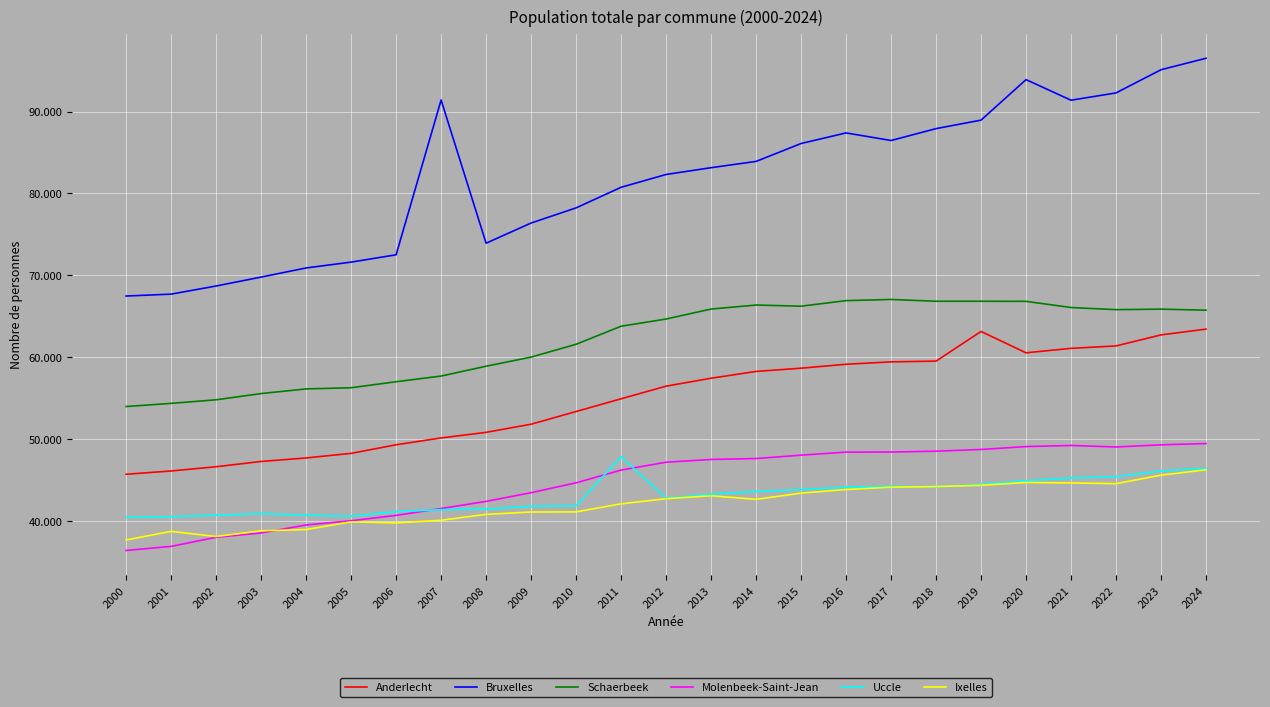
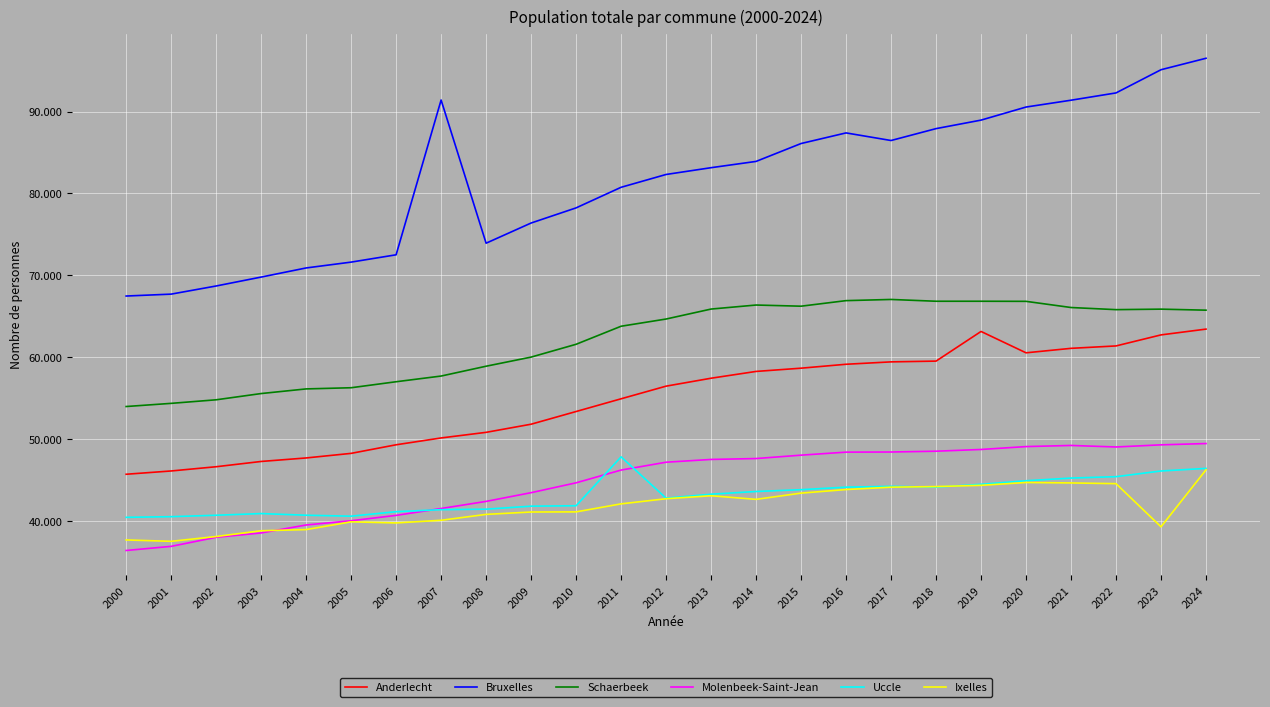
  {
    "Anderlecht": {
      "2000": 46,
      "2001": 46,
      "2002": 47,
      "2003": 47,
      "2004": 48,
      "2005": 48,
      "2006": 49,
      "2007": 50,
      "2008": 51,
      "2009": 52,
      "2010": 53,
      "2011": 55,
      "2012": 56,
      "2013": 57,
      "2014": 58,
      "2015": 59,
      "2016": 59,
      "2017": 59,
      "2018": 60,
      "2019": 63,
      "2020": 61,
      "2021": 61,
      "2022": 61,
      "2023": 63,
      "2024": 63
    },
    "Bruxelles": {
      "2000": 67,
      "2001": 68,
      "2002": 69,
      "2003": 70,
      "2004": 71,
      "2005": 72,
      "2006": 73,
      "2007": 91,
      "2008": 74,
      "2009": 76,
      "2010": 78,
      "2011": 81,
      "2012": 82,
      "2013": 83,
      "2014": 84,
      "2015": 86,
      "2016": 87,
      "2017": 86,
      "2018": 88,
      "2019": 89,
-     "2020": 94,
+     "2020": 91,
      "2021": 91,
      "2022": 92,
      "2023": 95,
      "2024": 97
    },
    "Schaerbeek": {
      "2000": 54,
      "2001": 54,
      "2002": 55,
      "2003": 56,
      "2004": 56,
      "2005": 56,
      "2006": 57,
      "2007": 58,
      "2008": 59,
      "2009": 60,
      "2010": 62,
      "2011": 64,
      "2012": 65,
      "2013": 66,
      "2014": 66,
      "2015": 66,
      "2016": 67,
      "2017": 67,
      "2018": 67,
      "2019": 67,
      "2020": 67,
      "2021": 66,
      "2022": 66,
      "2023": 66,
      "2024": 66
    },
    "Molenbeek-Saint-Jean": {
      "2000": 36,
      "2001": 37,
      "2004": 40,
      "2006": 41,
      "2008": 42,
      "2009": 43,
      "2010": 45,
      "2011": 46,
      "2012": 47,
      "2013": 48,
      "2014": 48,
      "2015": 48,
      "2016": 48,
      "2017": 48,
      "2018": 49,
      "2019": 49,
      "2020": 49,
      "2021": 49,
      "2022": 49,
      "2023": 49,
      "2024": 49
    },
    "Uccle": {
      "2000": 40,
      "2001": 41,
      "2002": 41,
      "2003": 41,
      "2004": 41,
      "2005": 41,
      "2006": 41,
      "2008": 41,
      "2009": 42,
      "2010": 42,
      "2011": 48,
      "2014": 44,
      "2015": 44,
      "2021": 45,
      "2022": 45,
      "2023": 46
    },
    "Ixelles": {
      "2000": 38,
-     "2001": 39,
+     "2001": 38,
      "2004": 39,
      "2006": 40,
      "2007": 40,
      "2008": 41,
      "2009": 41,
      "2010": 41,
      "2011": 42,
      "2014": 43,
      "2015": 43,
      "2021": 45,
      "2022": 45,
-     "2023": 46
+     "2023": 39
    }
  }
